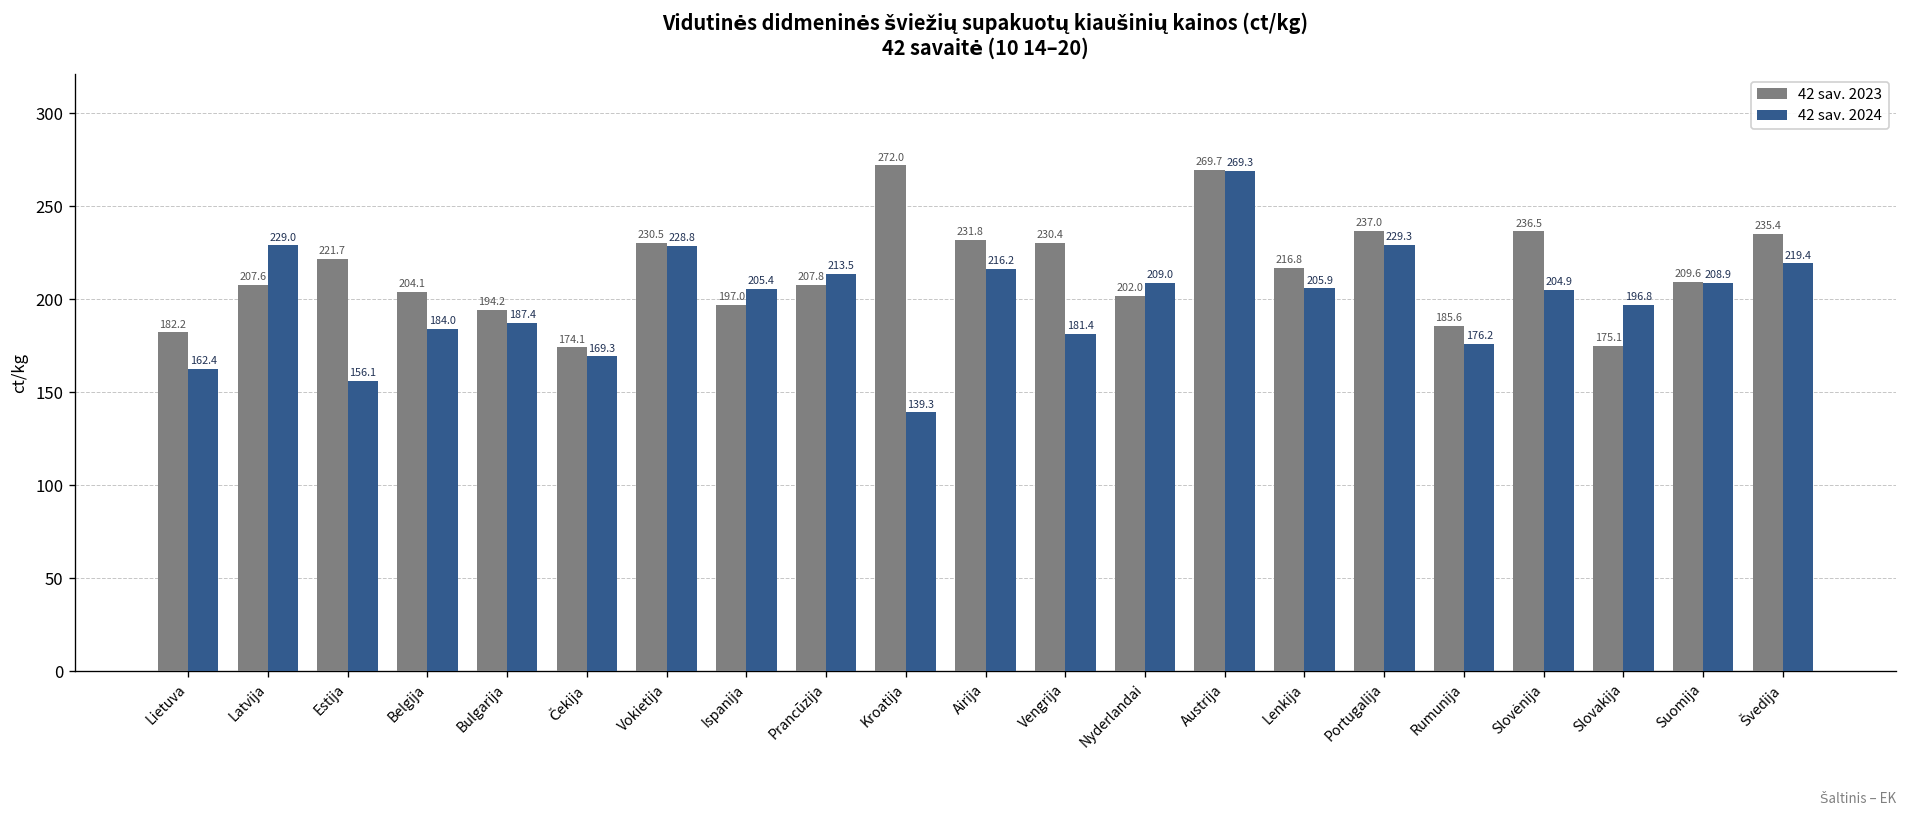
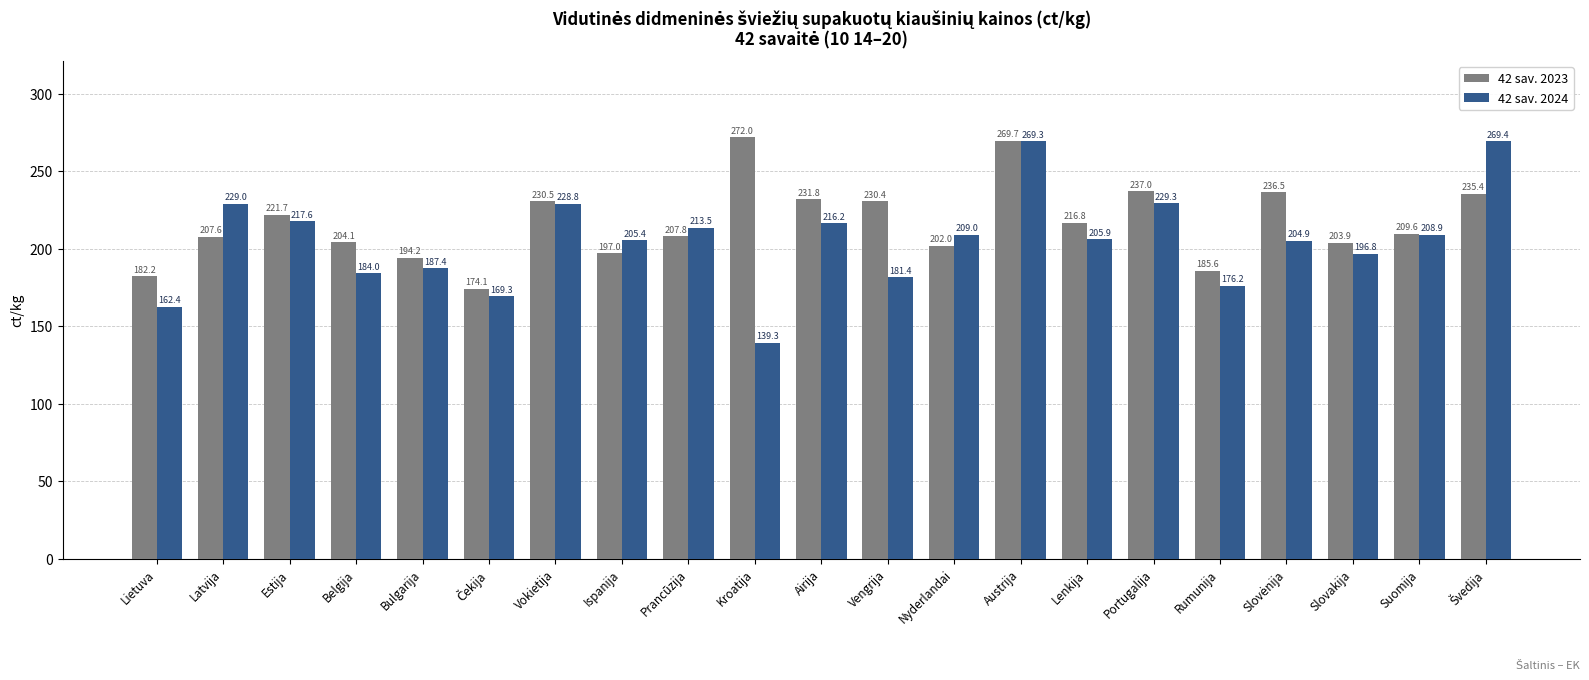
  {
    "42 sav. 2023": {
      "Lietuva": 182.2,
      "Latvija": 207.6,
      "Estija": 221.7,
      "Belgija": 204.1,
      "Bulgarija": 194.2,
      "Čekija": 174.1,
      "Vokietija": 230.5,
      "Ispanija": 197.0,
      "Prancūzija": 207.8,
      "Kroatija": 272.0,
      "Airija": 231.8,
      "Vengrija": 230.4,
      "Nyderlandai": 202.0,
      "Austrija": 269.7,
      "Lenkija": 216.8,
      "Portugalija": 237.0,
      "Rumunija": 185.6,
      "Slovėnija": 236.5,
-     "Slovakija": 175.1,
+     "Slovakija": 203.9,
      "Suomija": 209.6,
      "Švedija": 235.4
    },
    "42 sav. 2024": {
      "Lietuva": 162.4,
      "Latvija": 229.0,
-     "Estija": 156.1,
+     "Estija": 217.6,
      "Belgija": 184.0,
      "Bulgarija": 187.4,
      "Čekija": 169.3,
      "Vokietija": 228.8,
      "Ispanija": 205.4,
      "Prancūzija": 213.5,
      "Kroatija": 139.3,
      "Airija": 216.2,
      "Vengrija": 181.4,
      "Nyderlandai": 209.0,
      "Austrija": 269.3,
      "Lenkija": 205.9,
      "Portugalija": 229.3,
      "Rumunija": 176.2,
      "Slovėnija": 204.9,
      "Slovakija": 196.8,
      "Suomija": 208.9,
-     "Švedija": 219.4
+     "Švedija": 269.4
    }
  }
